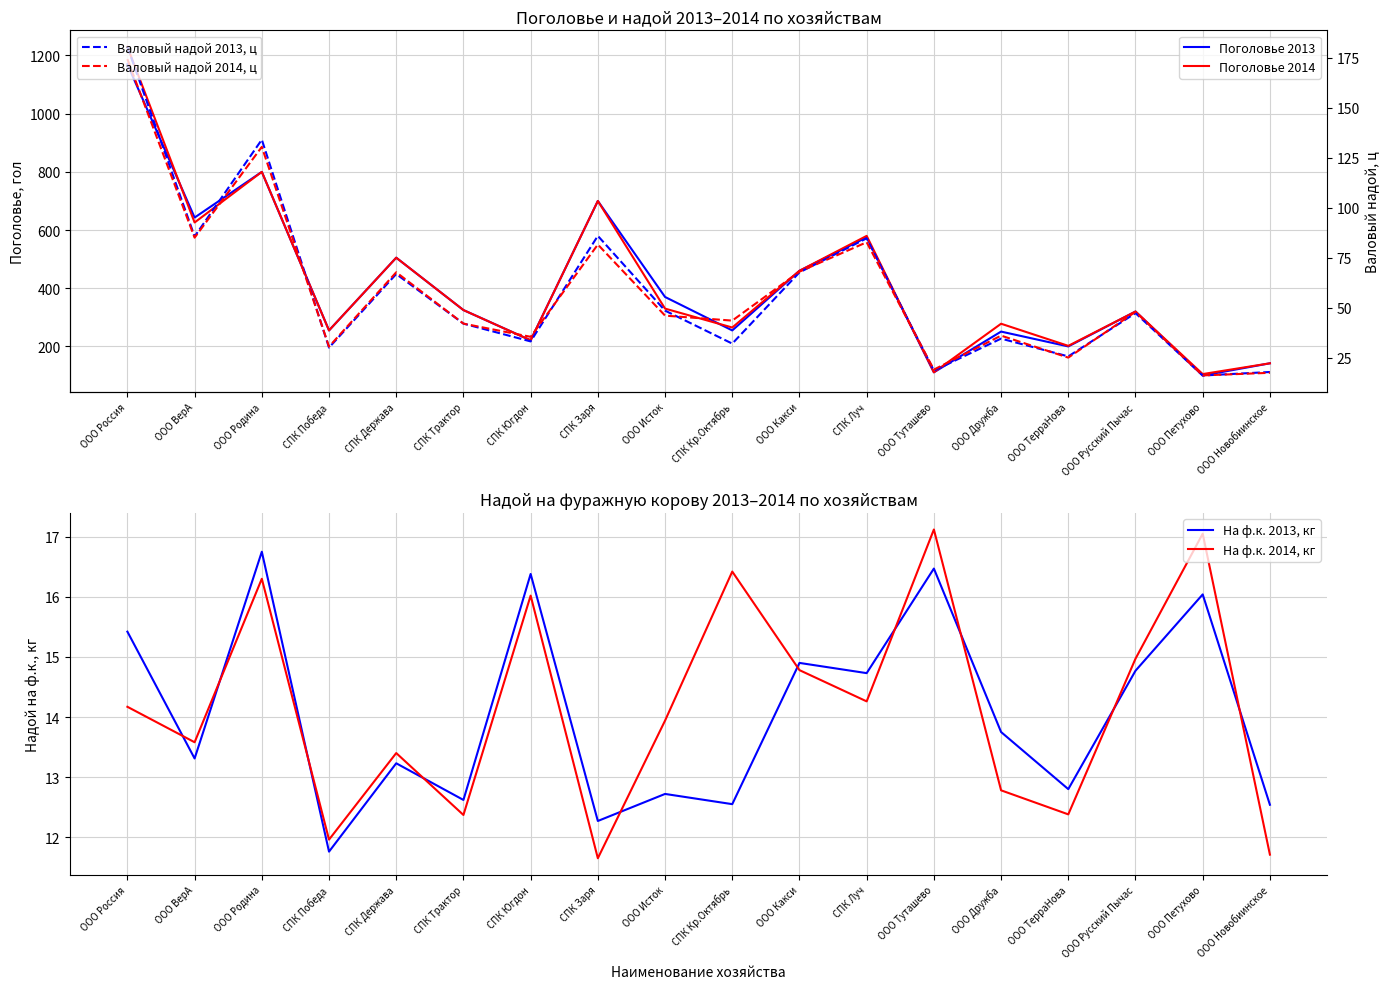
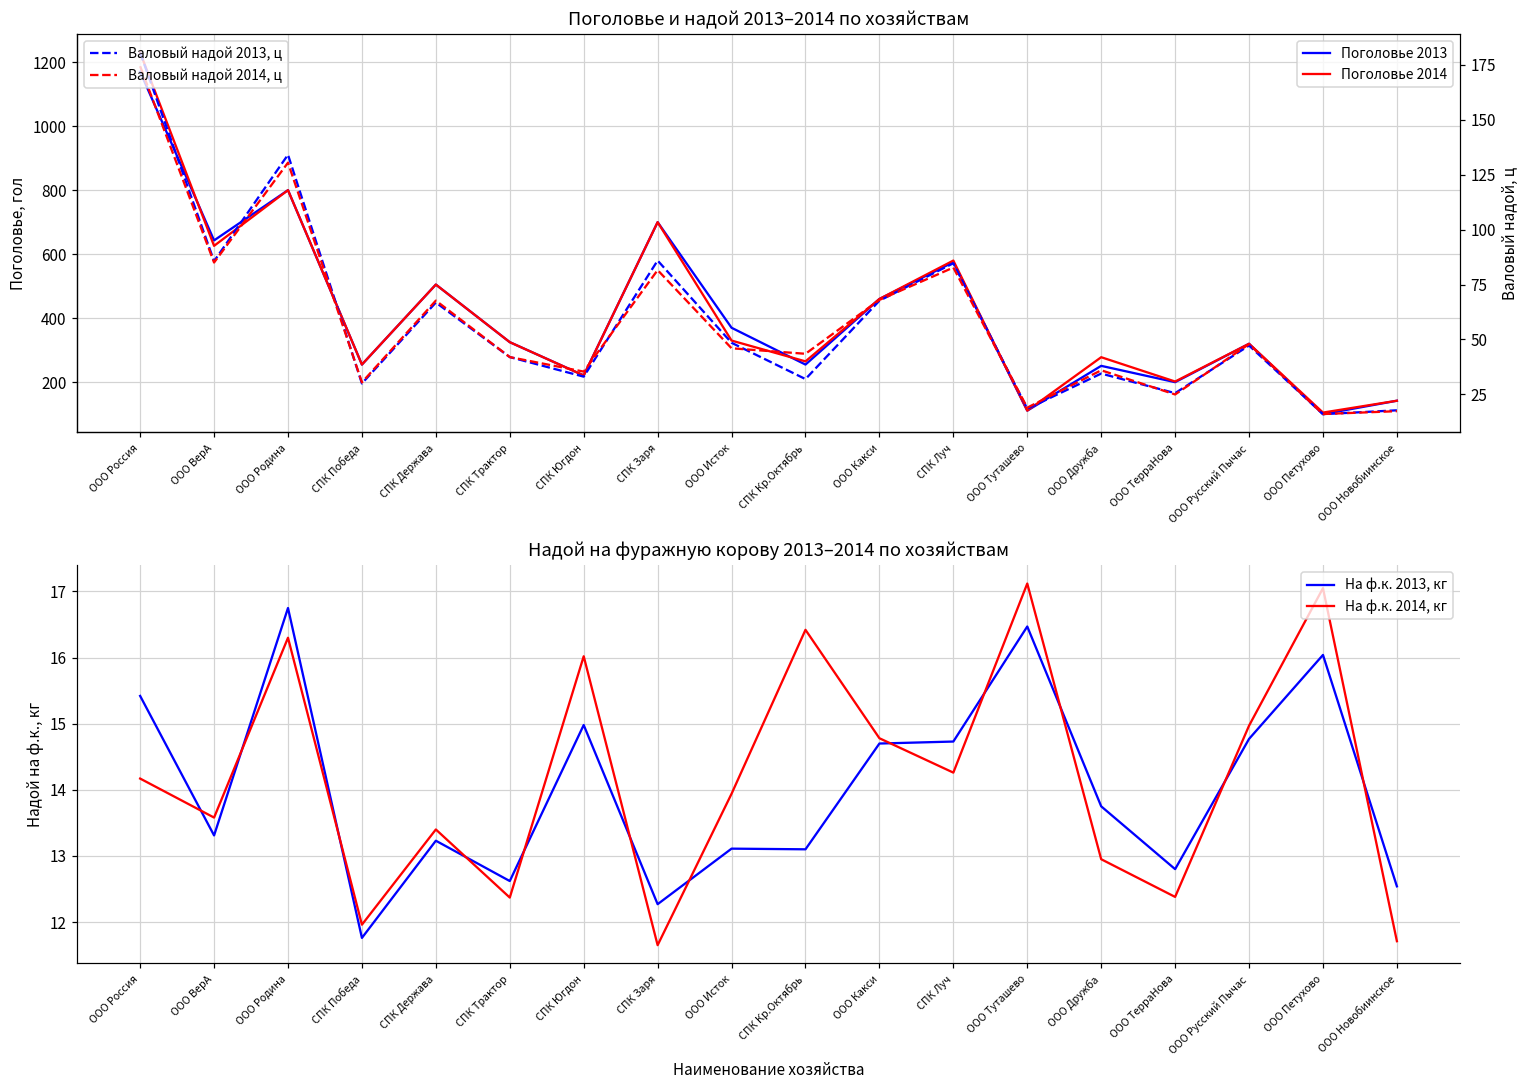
  {
    "Надой на фуражную корову 2013–2014 по хозяйствам": {
      "На ф.к. 2013, кг": {
        "ООО Россия": 15.4,
        "ООО ВерА": 13.3,
        "ООО Родина": 16.8,
        "СПК Победа": 11.8,
        "СПК Держава": 13.2,
        "СПК Трактор": 12.6,
-       "СПК Югдон": 16.4,
+       "СПК Югдон": 15.0,
        "СПК Заря": 12.3,
-       "ООО Исток": 12.7,
-       "СПК Кр.Октябрь": 12.6,
-       "ООО Какси": 14.9,
+       "ООО Исток": 13.1,
+       "СПК Кр.Октябрь": 13.1,
+       "ООО Какси": 14.7,
        "СПК Луч": 14.7,
        "ООО Туташево": 16.5,
        "ООО Дружба": 13.8,
        "ООО ТерраНова": 12.8,
        "ООО Русский Пычас": 14.8,
        "ООО Петухово": 16.0,
        "ООО Новобиинское": 12.5
      },
      "На ф.к. 2014, кг": {
        "ООО Россия": 14.2,
        "ООО ВерА": 13.6,
        "ООО Родина": 16.3,
        "СПК Победа": 12.0,
        "СПК Держава": 13.4,
        "СПК Трактор": 12.4,
        "СПК Югдон": 16.0,
        "СПК Заря": 11.7,
        "ООО Исток": 13.9,
        "СПК Кр.Октябрь": 16.4,
        "ООО Какси": 14.8,
        "СПК Луч": 14.3,
        "ООО Туташево": 17.1,
-       "ООО Дружба": 12.8,
+       "ООО Дружба": 13.0,
        "ООО ТерраНова": 12.4,
        "ООО Русский Пычас": 15.0,
        "ООО Новобиинское": 11.7
      }
    }
  }
